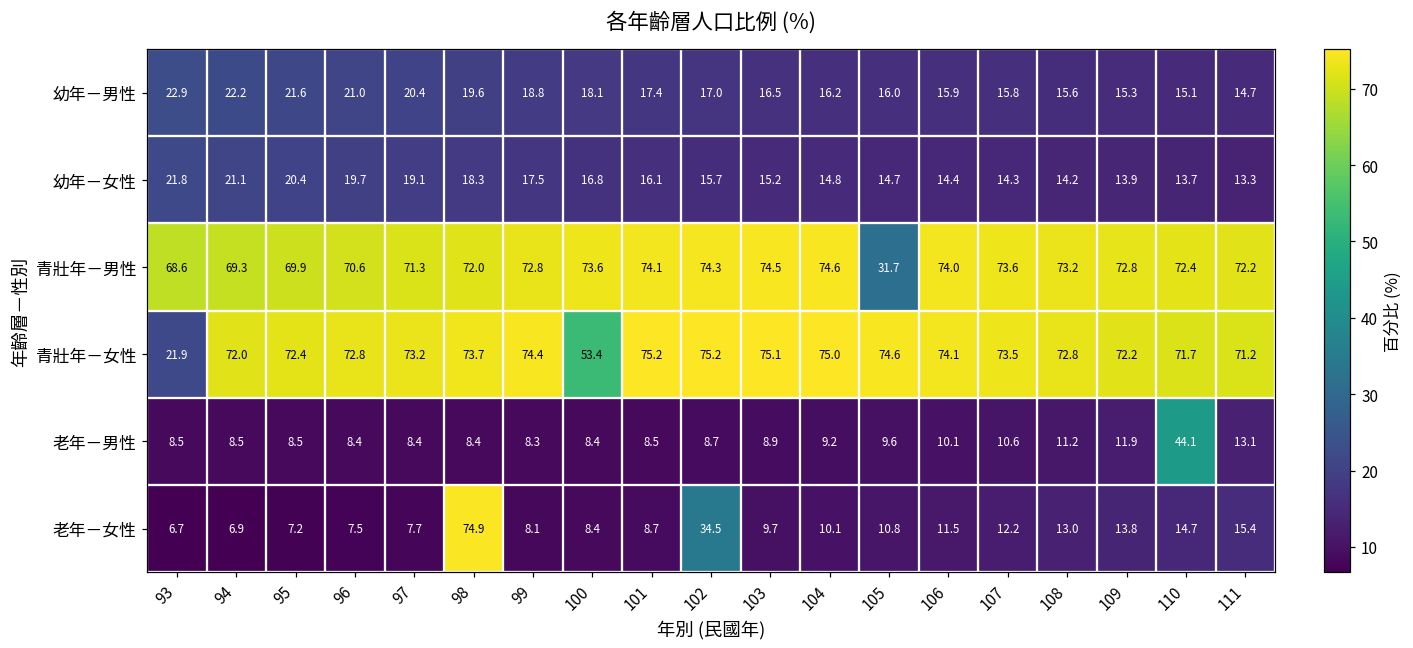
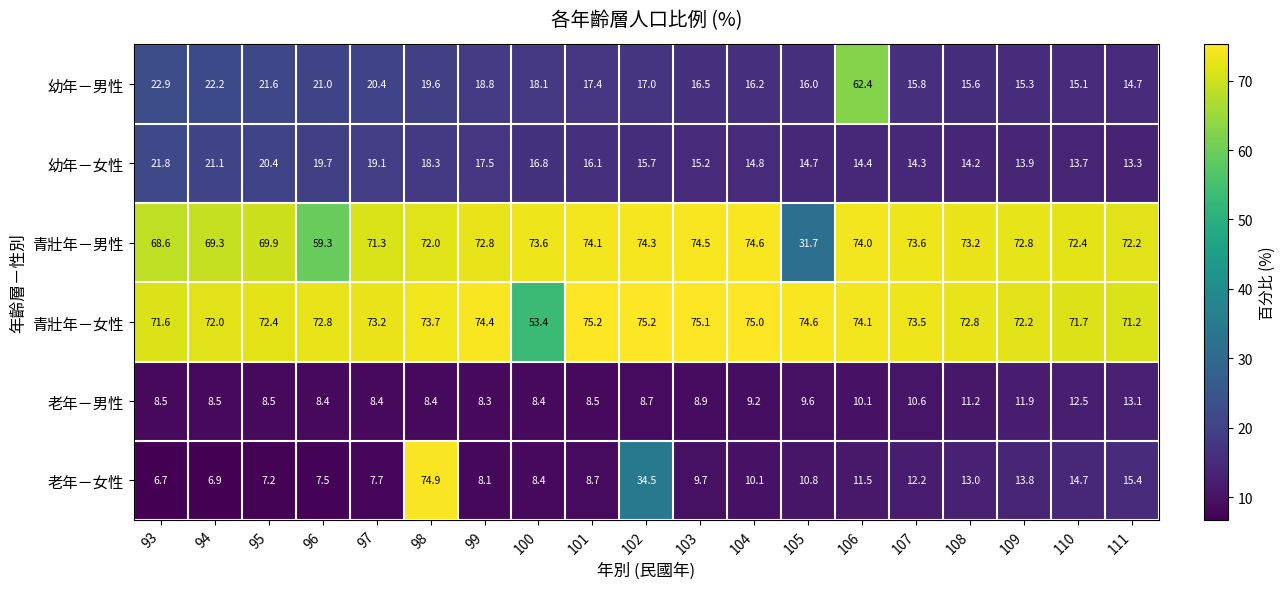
  {
    "幼年－男性": {
      "93": 22.9,
      "94": 22.2,
      "95": 21.6,
      "96": 21.0,
      "97": 20.4,
      "98": 19.6,
      "99": 18.8,
      "100": 18.1,
      "101": 17.4,
      "102": 17.0,
      "103": 16.5,
      "104": 16.2,
      "105": 16.0,
-     "106": 15.9,
+     "106": 62.4,
      "107": 15.8,
      "108": 15.6,
      "109": 15.3,
      "110": 15.1,
      "111": 14.7
    },
    "幼年－女性": {
      "93": 21.8,
      "94": 21.1,
      "95": 20.4,
      "96": 19.7,
      "97": 19.1,
      "98": 18.3,
      "99": 17.5,
      "100": 16.8,
      "101": 16.1,
      "102": 15.7,
      "103": 15.2,
      "104": 14.8,
      "105": 14.7,
      "106": 14.4,
      "107": 14.3,
      "108": 14.2,
      "109": 13.9,
      "110": 13.7,
      "111": 13.3
    },
    "青壯年－男性": {
      "93": 68.6,
      "94": 69.3,
      "95": 69.9,
-     "96": 70.6,
+     "96": 59.3,
      "97": 71.3,
      "98": 72.0,
      "99": 72.8,
      "100": 73.6,
      "101": 74.1,
      "102": 74.3,
      "103": 74.5,
      "104": 74.6,
      "105": 31.7,
      "106": 74.0,
      "107": 73.6,
      "108": 73.2,
      "109": 72.8,
      "110": 72.4,
      "111": 72.2
    },
    "青壯年－女性": {
-     "93": 21.9,
+     "93": 71.6,
      "94": 72.0,
      "95": 72.4,
      "96": 72.8,
      "97": 73.2,
      "98": 73.7,
      "99": 74.4,
      "100": 53.4,
      "101": 75.2,
      "102": 75.2,
      "103": 75.1,
      "104": 75.0,
      "105": 74.6,
      "106": 74.1,
      "107": 73.5,
      "108": 72.8,
      "109": 72.2,
      "110": 71.7,
      "111": 71.2
    },
    "老年－男性": {
      "93": 8.5,
      "94": 8.5,
      "95": 8.5,
      "96": 8.4,
      "97": 8.4,
      "98": 8.4,
      "99": 8.3,
      "100": 8.4,
      "101": 8.5,
      "102": 8.7,
      "103": 8.9,
      "104": 9.2,
      "105": 9.6,
      "106": 10.1,
      "107": 10.6,
      "108": 11.2,
      "109": 11.9,
-     "110": 44.1,
+     "110": 12.5,
      "111": 13.1
    },
    "老年－女性": {
      "93": 6.7,
      "94": 6.9,
      "95": 7.2,
      "96": 7.5,
      "97": 7.7,
      "98": 74.9,
      "99": 8.1,
      "100": 8.4,
      "101": 8.7,
      "102": 34.5,
      "103": 9.7,
      "104": 10.1,
      "105": 10.8,
      "106": 11.5,
      "107": 12.2,
      "108": 13.0,
      "109": 13.8,
      "110": 14.7,
      "111": 15.4
    }
  }
